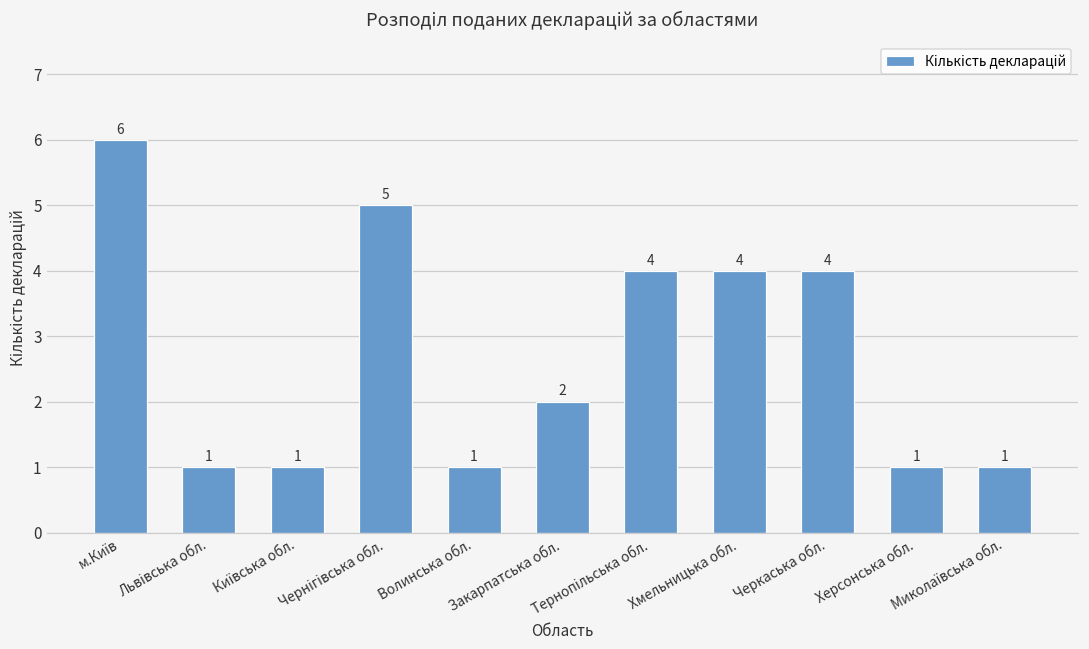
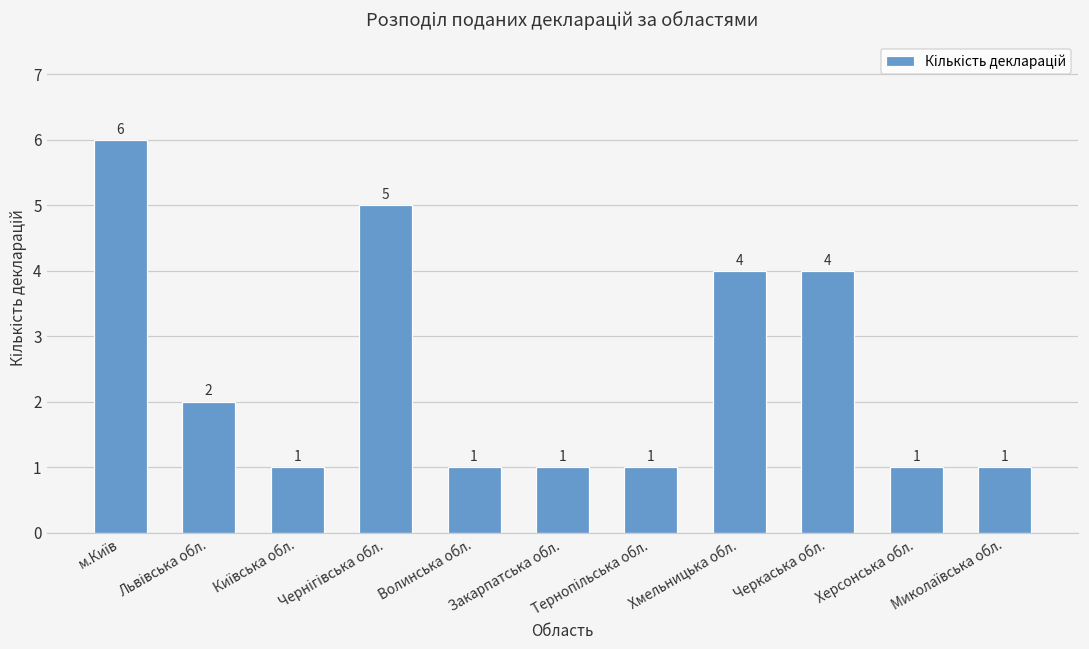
  {
    "м.Київ": 6,
-   "Львівська обл.": 1,
+   "Львівська обл.": 2,
    "Київська обл.": 1,
    "Чернігівська обл.": 5,
    "Волинська обл.": 1,
-   "Закарпатська обл.": 2,
-   "Тернопільська обл.": 4,
+   "Закарпатська обл.": 1,
+   "Тернопільська обл.": 1,
    "Хмельницька обл.": 4,
    "Черкаська обл.": 4,
    "Херсонська обл.": 1,
    "Миколаївська обл.": 1
  }
